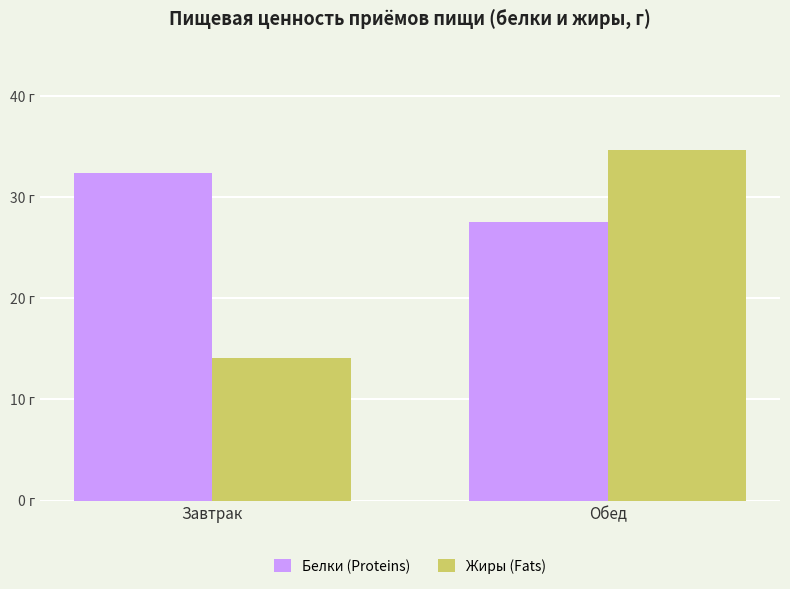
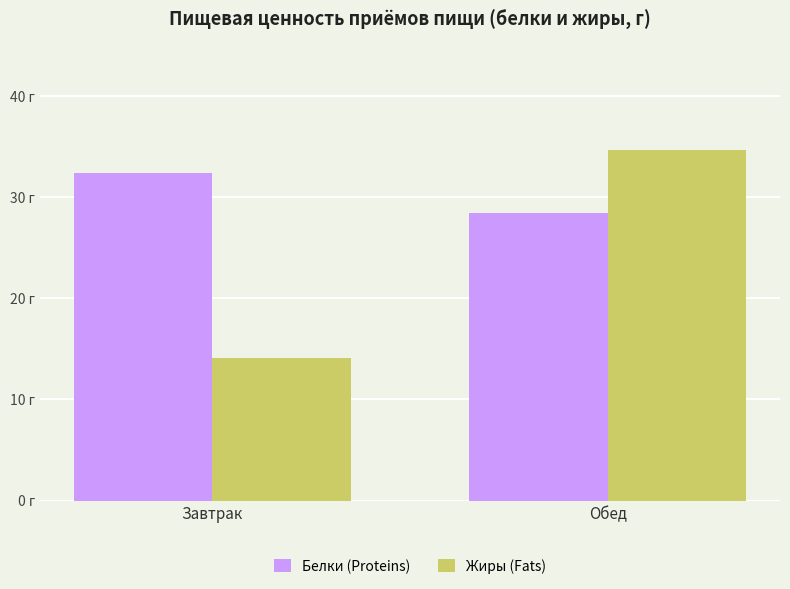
  {
    "Белки (Proteins)": {
      "Завтрак": "32.4 г",
-     "Обед": "27.6 г"
+     "Обед": "28.4 г"
    },
    "Жиры (Fats)": {
      "Завтрак": "14.1 г",
      "Обед": "34.6 г"
    }
  }
